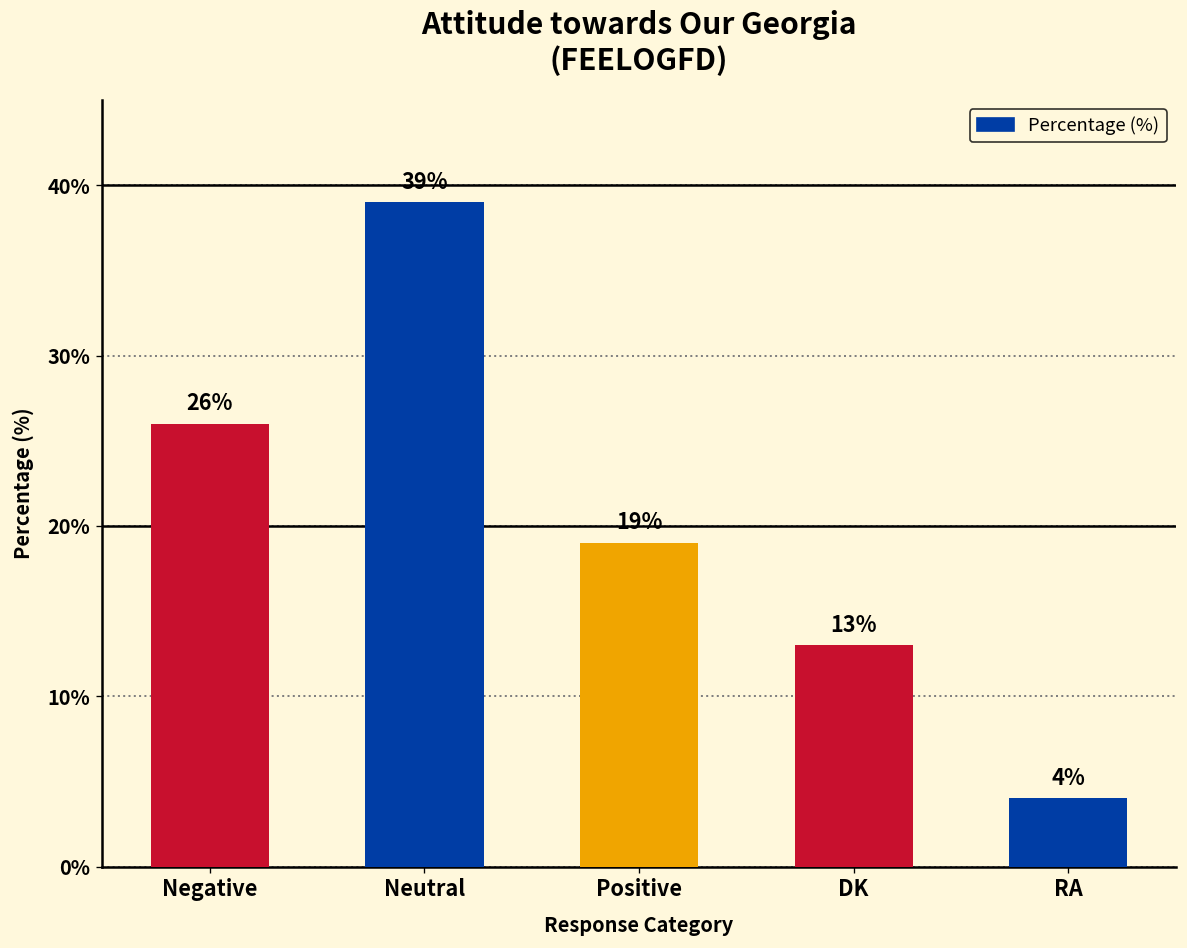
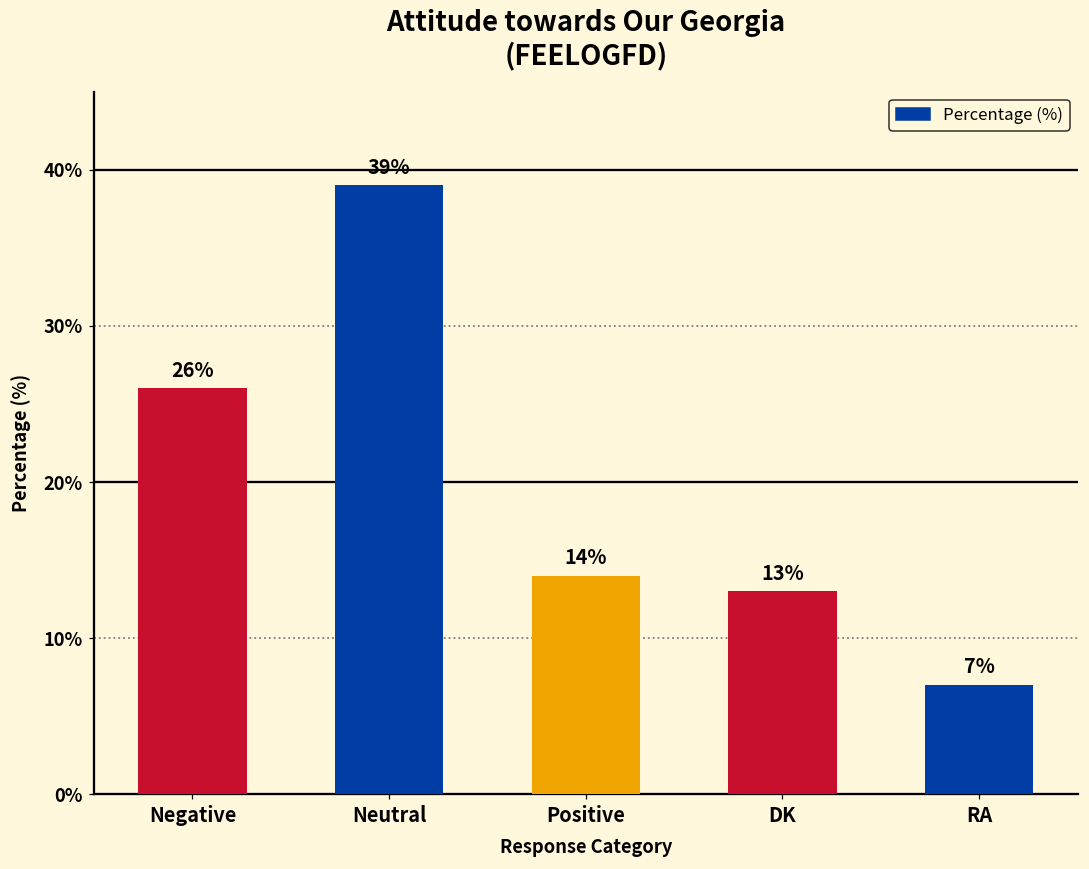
  {
    "Negative": "26%",
    "Neutral": "39%",
-   "Positive": "19%",
+   "Positive": "14%",
    "DK": "13%",
-   "RA": "4%"
+   "RA": "7%"
  }
